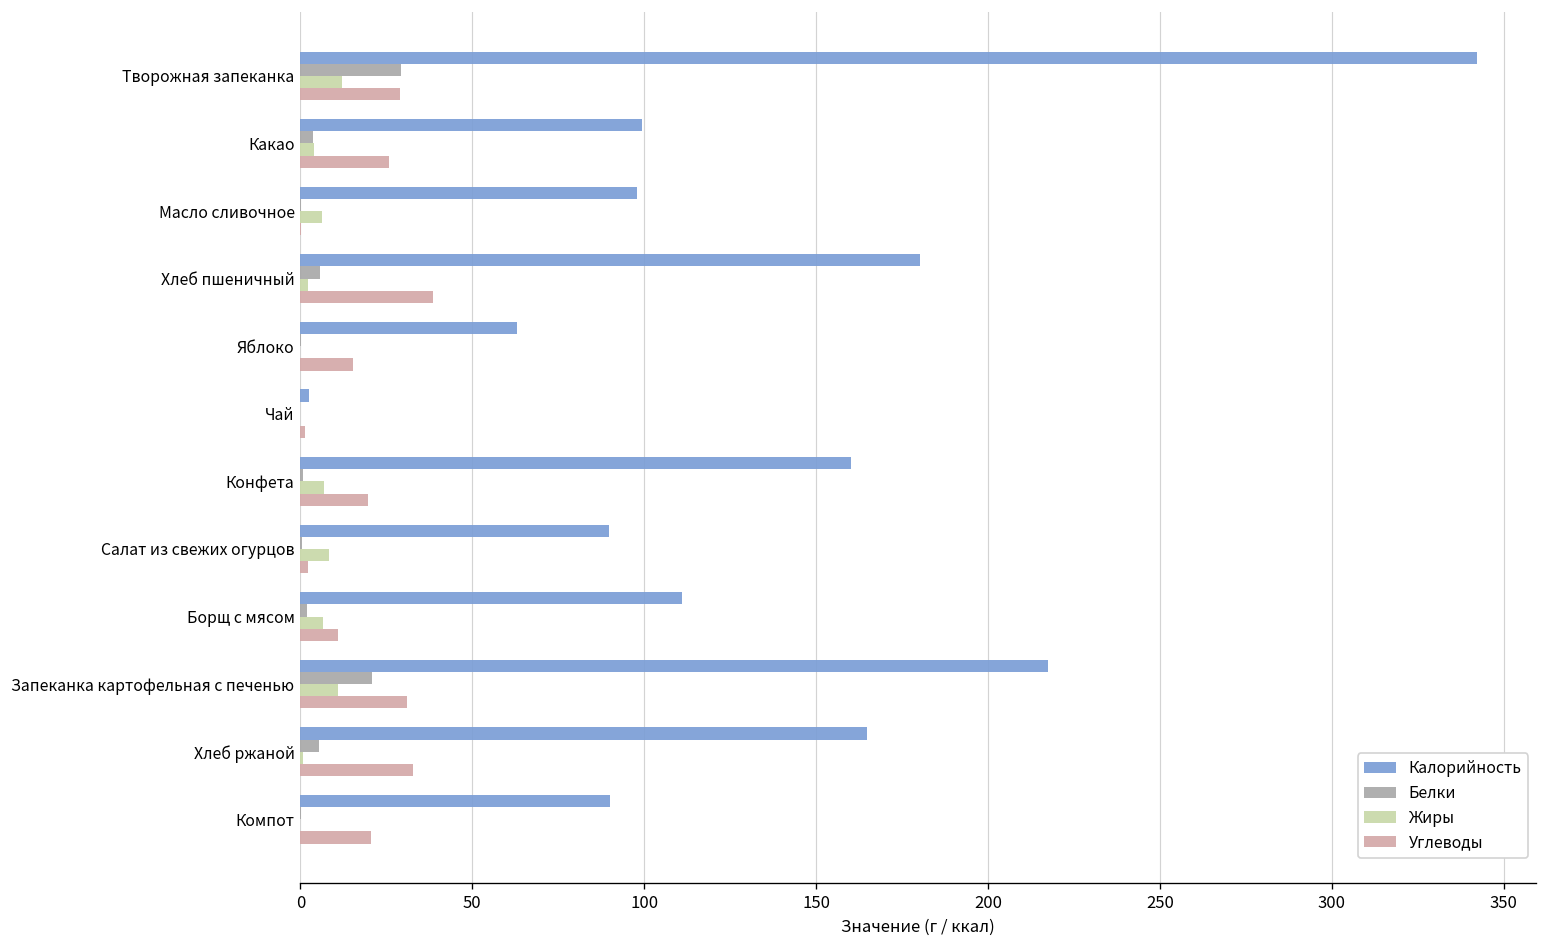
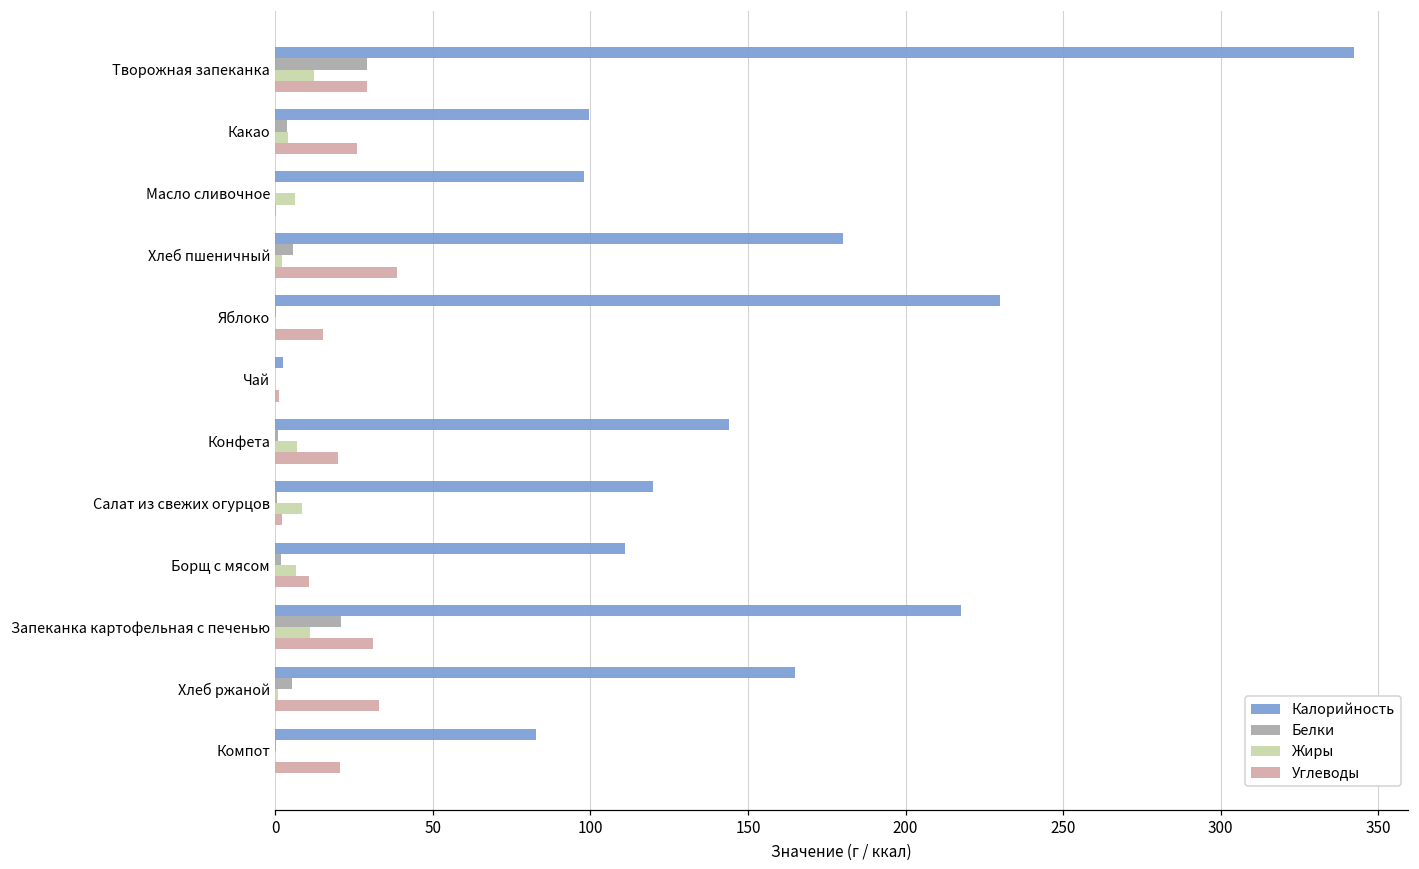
  {
    "Калорийность": {
      "Творожная запеканка": 342,
      "Какао": 99,
      "Масло сливочное": 98,
      "Хлеб пшеничный": 180,
-     "Яблоко": 63,
+     "Яблоко": 230,
      "Чай": 2,
-     "Конфета": 160,
-     "Салат из свежих огурцов": 90,
+     "Конфета": 144,
+     "Салат из свежих огурцов": 120,
      "Борщ с мясом": 111,
      "Запеканка картофельная с печенью": 218,
      "Хлеб ржаной": 165,
-     "Компот": 90
+     "Компот": 83
    }
  }
